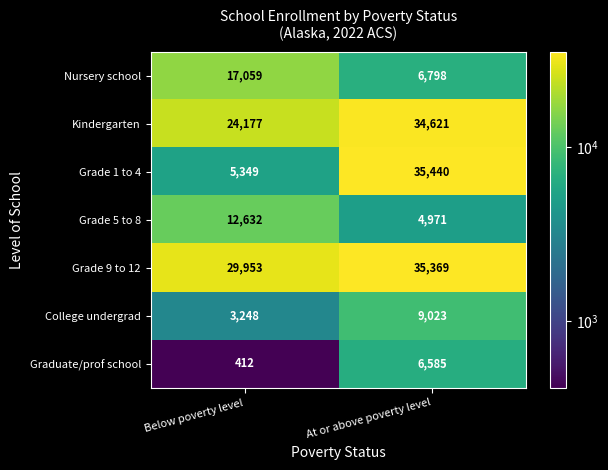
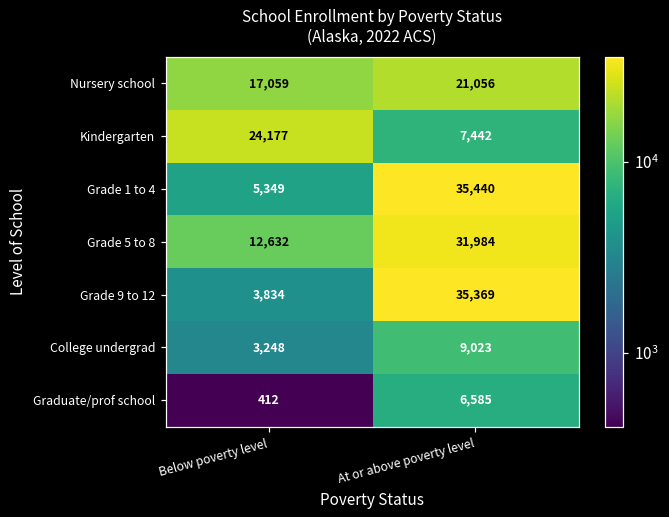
  {
    "Nursery school": {
      "Below poverty level": "17,059",
-     "At or above poverty level": "6,798"
+     "At or above poverty level": "21,056"
    },
    "Kindergarten": {
      "Below poverty level": "24,177",
-     "At or above poverty level": "34,621"
+     "At or above poverty level": "7,442"
    },
    "Grade 1 to 4": {
      "Below poverty level": "5,349",
      "At or above poverty level": "35,440"
    },
    "Grade 5 to 8": {
      "Below poverty level": "12,632",
-     "At or above poverty level": "4,971"
+     "At or above poverty level": "31,984"
    },
    "Grade 9 to 12": {
-     "Below poverty level": "29,953",
+     "Below poverty level": "3,834",
      "At or above poverty level": "35,369"
    },
    "College undergrad": {
      "Below poverty level": "3,248",
      "At or above poverty level": "9,023"
    },
    "Graduate/prof school": {
      "Below poverty level": "412",
      "At or above poverty level": "6,585"
    }
  }
